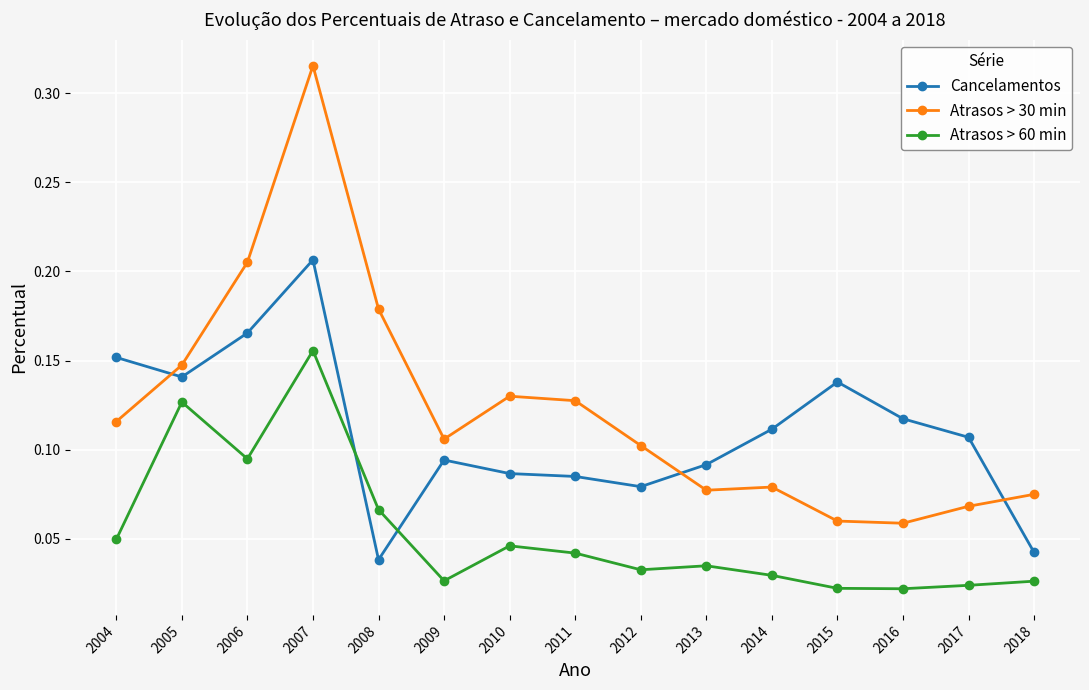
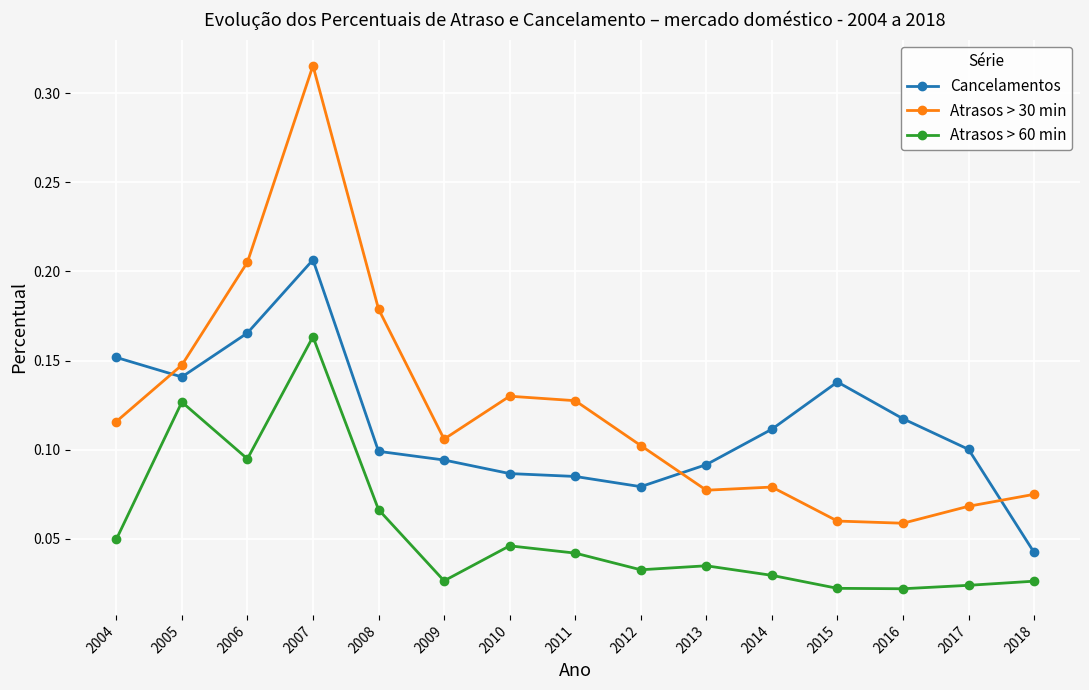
  {
    "Cancelamentos": {
      "2004": 0.152,
      "2005": 0.141,
      "2006": 0.165,
      "2007": 0.206,
-     "2008": 0.038,
+     "2008": 0.099,
      "2009": 0.094,
      "2010": 0.087,
      "2011": 0.085,
      "2012": 0.079,
      "2013": 0.092,
      "2014": 0.111,
      "2015": 0.138,
      "2016": 0.117,
-     "2017": 0.107,
+     "2017": 0.100,
      "2018": 0.042
    },
    "Atrasos > 30 min": {
      "2004": 0.116,
      "2005": 0.147,
      "2006": 0.205,
      "2007": 0.315,
      "2008": 0.179,
      "2009": 0.106,
      "2010": 0.130,
      "2011": 0.127,
      "2012": 0.102,
      "2013": 0.077,
      "2014": 0.079,
      "2015": 0.060,
      "2016": 0.059,
      "2017": 0.068,
      "2018": 0.075
    },
    "Atrasos > 60 min": {
      "2004": 0.050,
      "2005": 0.127,
      "2006": 0.095,
-     "2007": 0.156,
+     "2007": 0.163,
      "2008": 0.066,
      "2009": 0.026,
      "2010": 0.046,
      "2011": 0.042,
      "2012": 0.033,
      "2013": 0.035,
      "2014": 0.029,
      "2015": 0.022,
      "2016": 0.022,
      "2017": 0.024,
      "2018": 0.026
    }
  }
